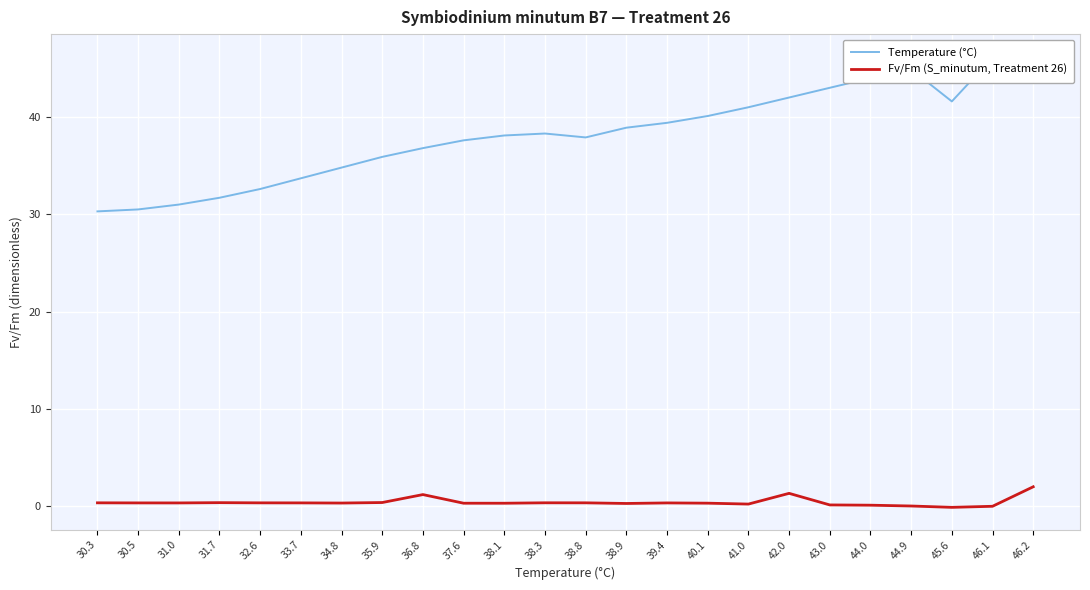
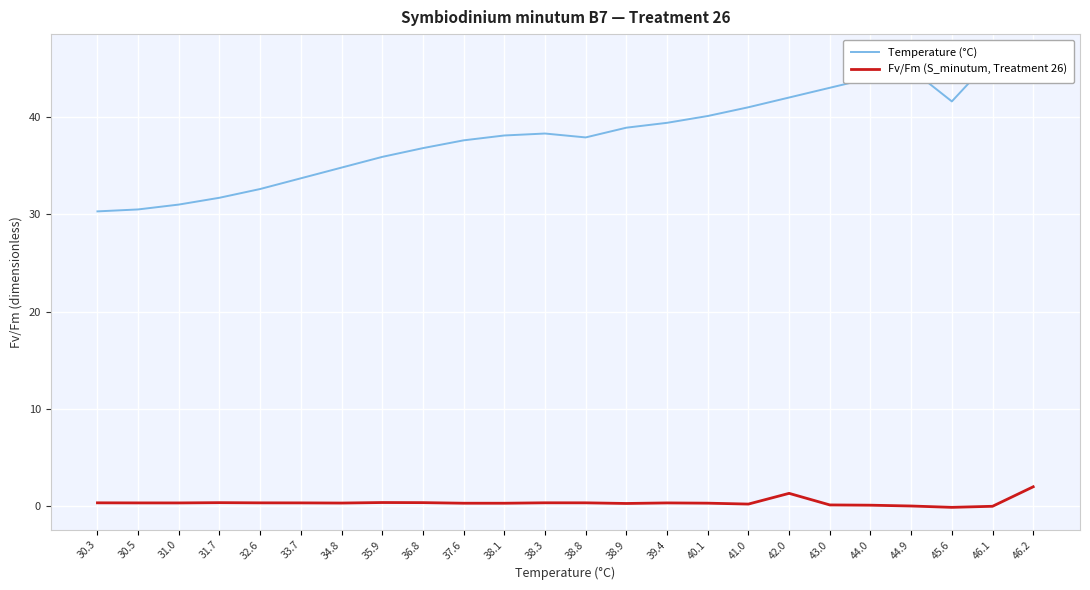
  {
    "Temperature (°C)": {
      "30.3": 30,
      "30.5": 31,
      "31.0": 31,
      "31.7": 32,
      "32.6": 33,
      "33.7": 34,
      "34.8": 35,
      "35.9": 36,
      "36.8": 37,
      "37.6": 38,
      "38.1": 38,
      "38.3": 38,
      "38.8": 38,
      "38.9": 39,
      "39.4": 39,
      "40.1": 40,
      "41.0": 41,
      "42.0": 42,
      "43.0": 43,
      "45.6": 42
    },
    "Fv/Fm (S_minutum, Treatment 26)": {
      "30.3": 0,
      "30.5": 0,
      "31.0": 0,
      "31.7": 0,
      "32.6": 0,
      "33.7": 0,
      "34.8": 0,
      "35.9": 0,
-     "36.8": 1,
+     "36.8": 0,
      "37.6": 0,
      "38.1": 0,
      "38.3": 0,
      "38.8": 0,
      "38.9": 0,
      "39.4": 0,
      "40.1": 0,
      "41.0": 0,
      "42.0": 1,
      "43.0": 0,
      "44.0": 0,
      "44.9": 0,
      "45.6": 0,
      "46.1": 0,
      "46.2": 2
    }
  }
